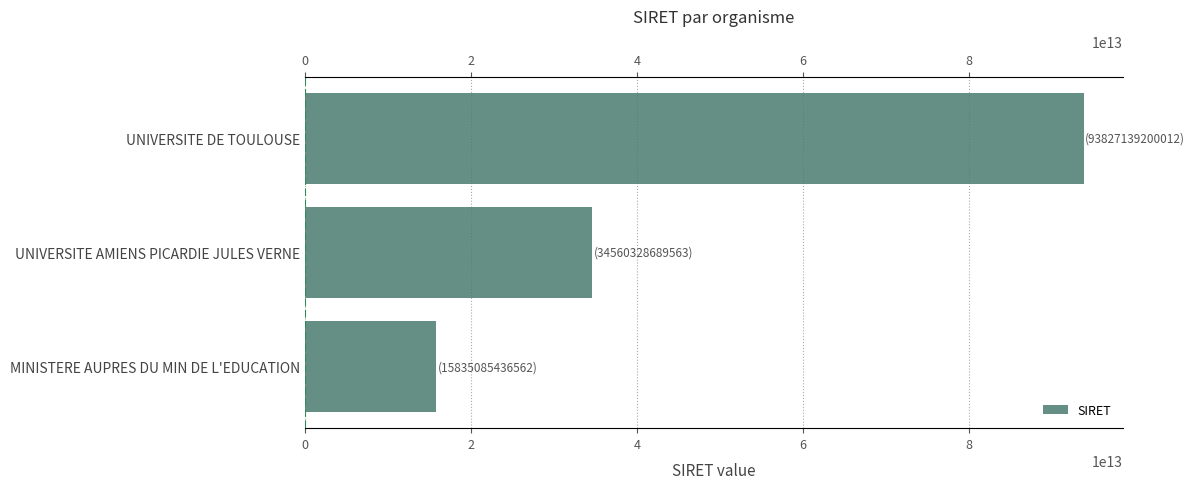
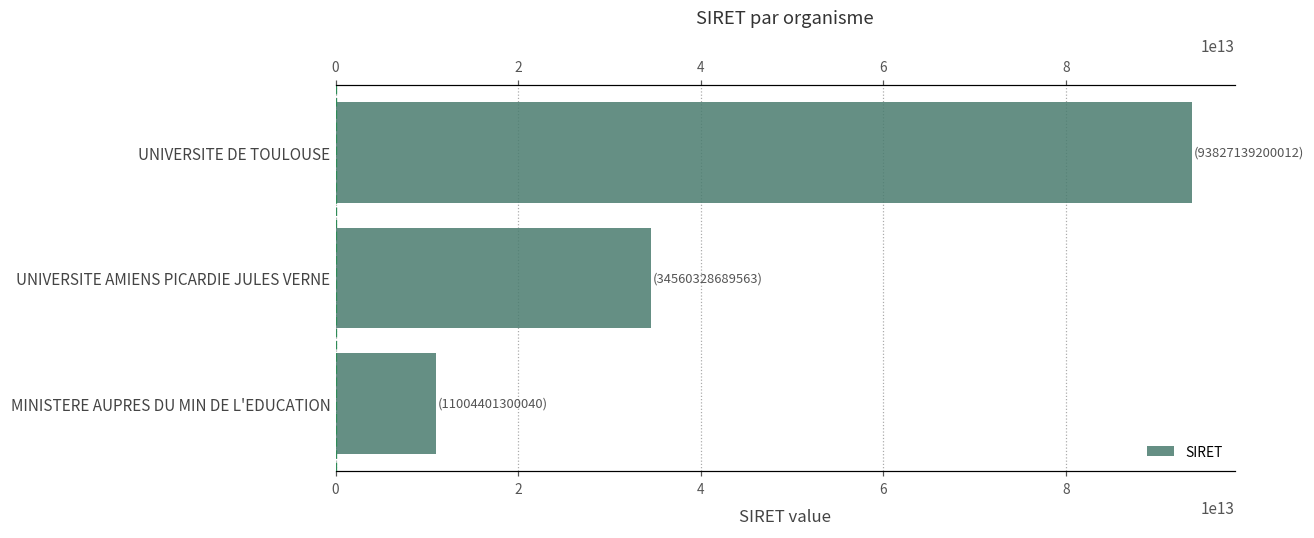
  {
    "UNIVERSITE DE TOULOUSE": "(93827139200012)",
    "UNIVERSITE AMIENS PICARDIE JULES VERNE": "(34560328689563)",
-   "MINISTERE AUPRES DU MIN DE L'EDUCATION": "(15835085436562)"
+   "MINISTERE AUPRES DU MIN DE L'EDUCATION": "(11004401300040)"
  }
